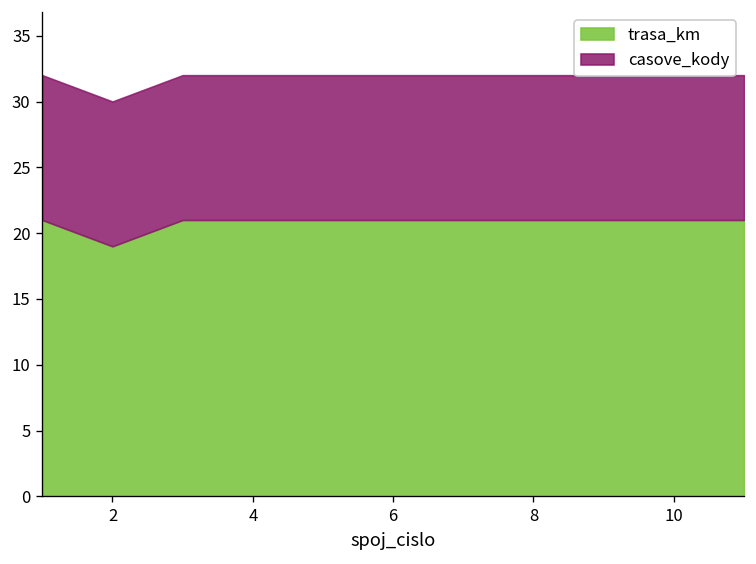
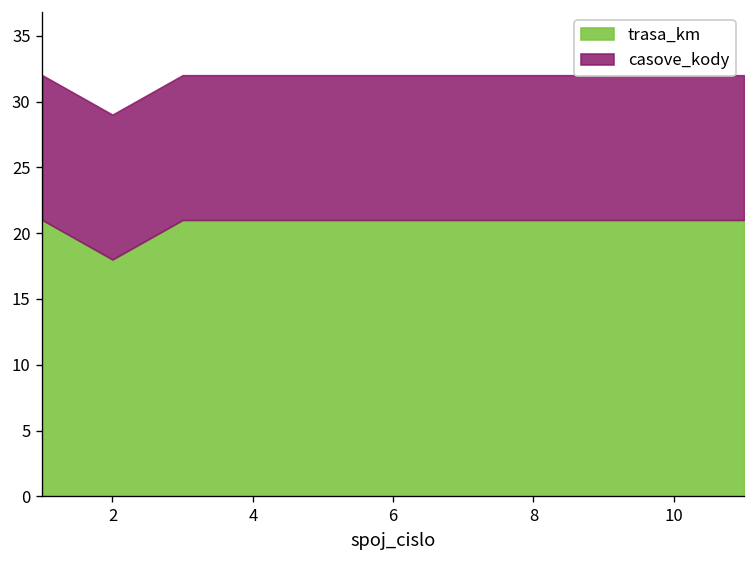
  {
    "trasa_km": {
-     "2": 19,
+     "2": 18,
      "4": 21,
      "6": 21,
      "8": 21,
      "10": 21
    },
    "casove_kody": {
      "2": 11,
      "4": 11,
      "6": 11,
      "8": 11
    }
  }
